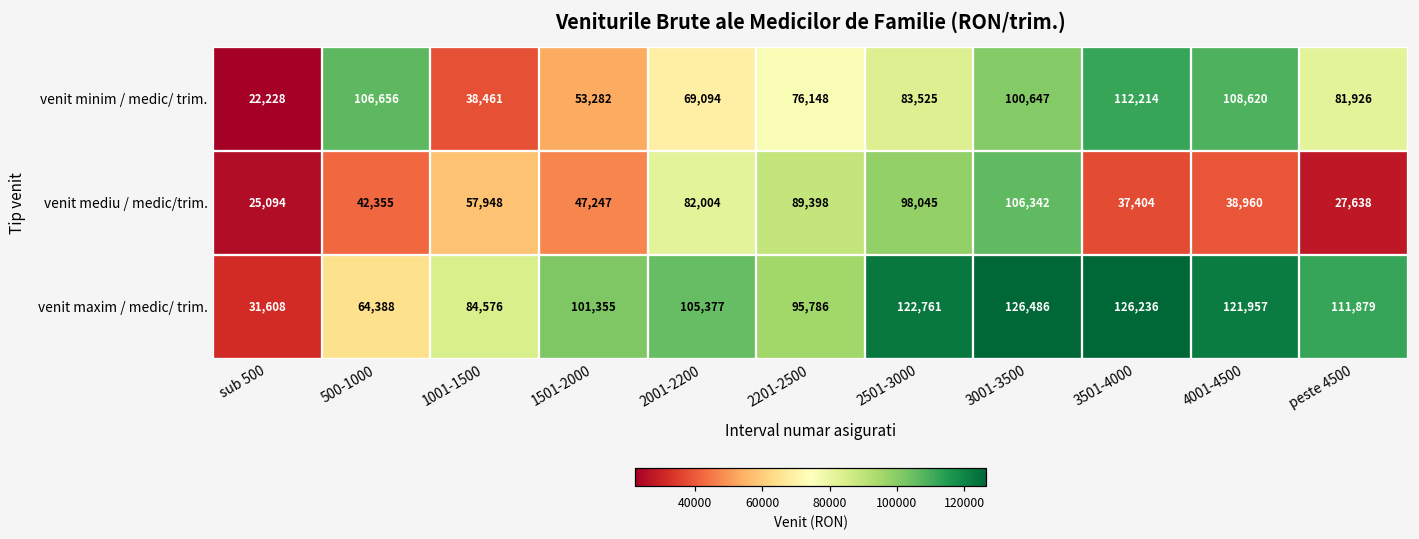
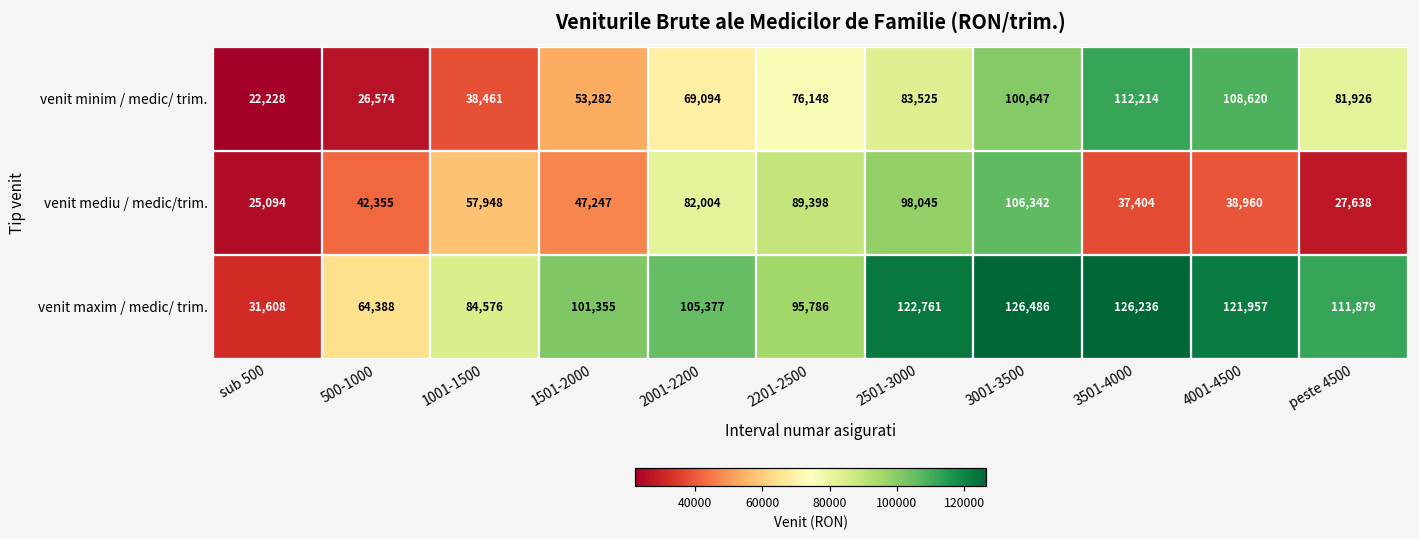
  {
    "venit minim / medic/ trim.": {
      "sub 500": "22,228",
-     "500-1000": "106,656",
+     "500-1000": "26,574",
      "1001-1500": "38,461",
      "1501-2000": "53,282",
      "2001-2200": "69,094",
      "2201-2500": "76,148",
      "2501-3000": "83,525",
      "3001-3500": "100,647",
      "3501-4000": "112,214",
      "4001-4500": "108,620",
      "peste 4500": "81,926"
    },
    "venit mediu / medic/trim.": {
      "sub 500": "25,094",
      "500-1000": "42,355",
      "1001-1500": "57,948",
      "1501-2000": "47,247",
      "2001-2200": "82,004",
      "2201-2500": "89,398",
      "2501-3000": "98,045",
      "3001-3500": "106,342",
      "3501-4000": "37,404",
      "4001-4500": "38,960",
      "peste 4500": "27,638"
    },
    "venit maxim / medic/ trim.": {
      "sub 500": "31,608",
      "500-1000": "64,388",
      "1001-1500": "84,576",
      "1501-2000": "101,355",
      "2001-2200": "105,377",
      "2201-2500": "95,786",
      "2501-3000": "122,761",
      "3001-3500": "126,486",
      "3501-4000": "126,236",
      "4001-4500": "121,957",
      "peste 4500": "111,879"
    }
  }
